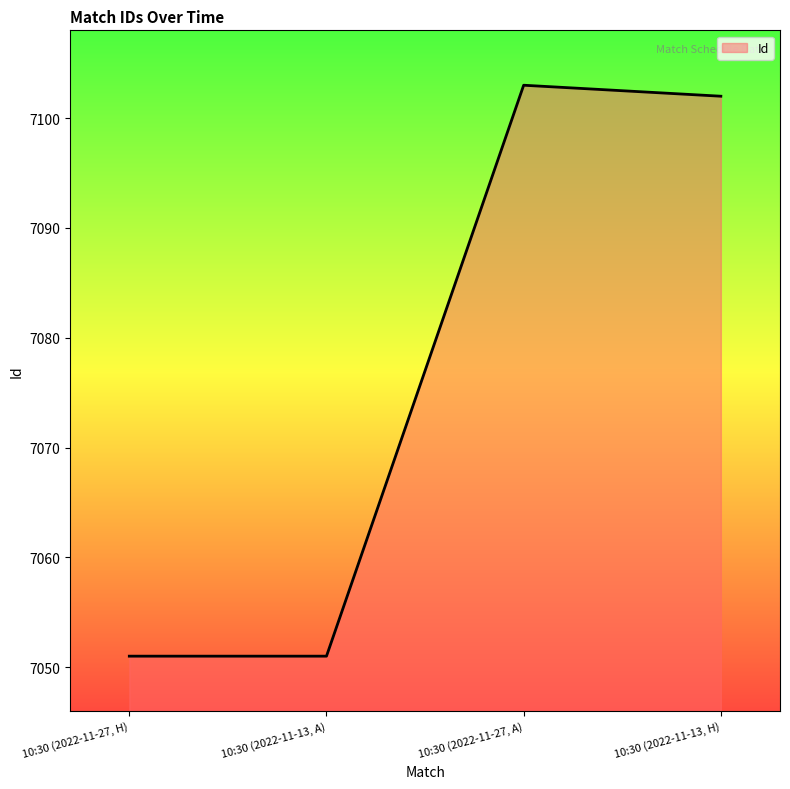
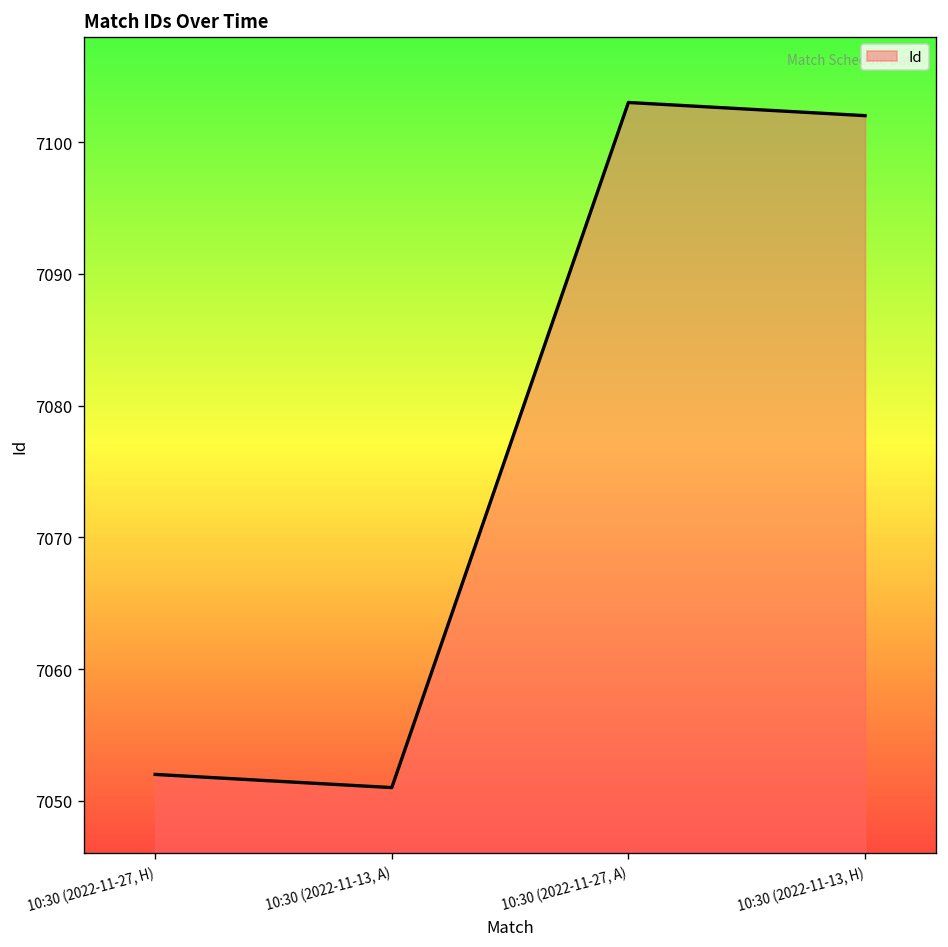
  {
-   "10:30 (2022-11-27, H)": 7051,
+   "10:30 (2022-11-27, H)": 7052,
    "10:30 (2022-11-13, A)": 7051,
    "10:30 (2022-11-27, A)": 7103,
    "10:30 (2022-11-13, H)": 7102
  }
